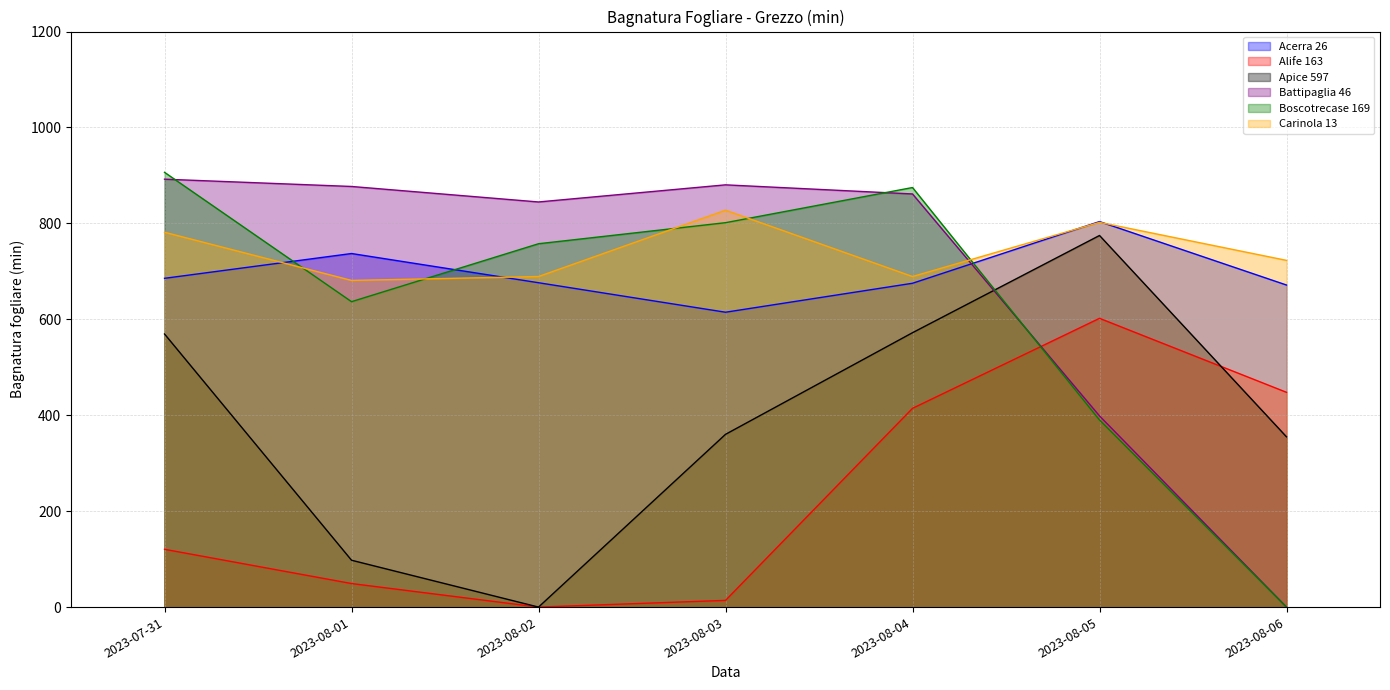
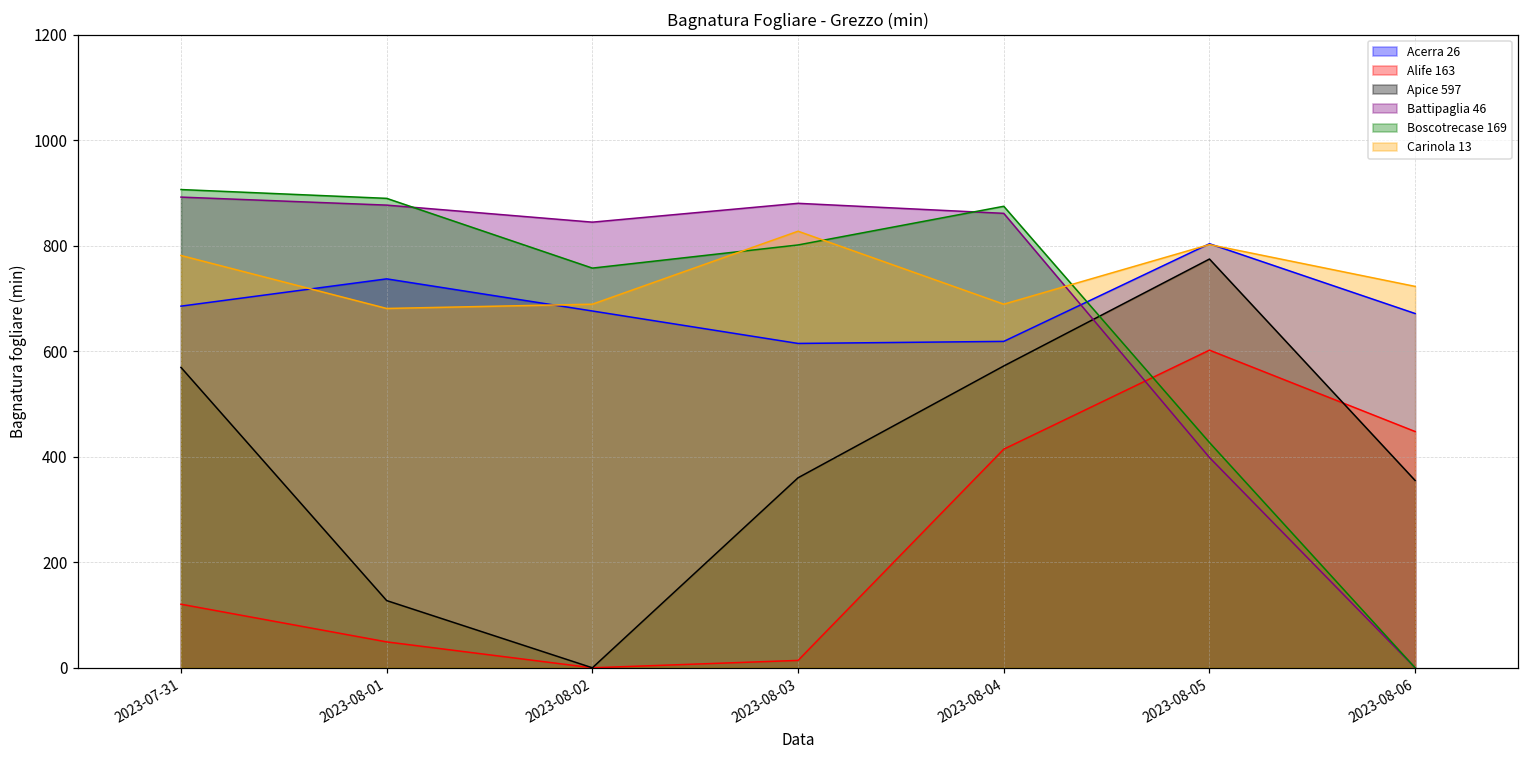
  {
    "Acerra 26": {
      "2023-07-31": 690,
      "2023-08-01": 740,
      "2023-08-02": 680,
      "2023-08-03": 610,
-     "2023-08-04": 680,
+     "2023-08-04": 620,
      "2023-08-06": 670
    },
    "Alife 163": {
      "2023-07-31": 120,
      "2023-08-01": 50,
      "2023-08-03": 10,
      "2023-08-04": 410,
      "2023-08-05": 600,
      "2023-08-06": 450
    },
    "Apice 597": {
      "2023-07-31": 570,
-     "2023-08-01": 100,
+     "2023-08-01": 130,
      "2023-08-03": 360,
      "2023-08-04": 570,
      "2023-08-05": 770,
      "2023-08-06": 360
    },
    "Battipaglia 46": {
      "2023-07-31": 890,
      "2023-08-01": 880,
      "2023-08-02": 840,
      "2023-08-03": 880,
      "2023-08-04": 860,
      "2023-08-05": 400
    },
    "Boscotrecase 169": {
      "2023-07-31": 910,
-     "2023-08-01": 640,
+     "2023-08-01": 890,
      "2023-08-02": 760,
      "2023-08-03": 800,
      "2023-08-04": 870,
-     "2023-08-05": 390
+     "2023-08-05": 430
    },
    "Carinola 13": {
      "2023-07-31": 780,
      "2023-08-01": 680,
      "2023-08-02": 690,
      "2023-08-03": 830,
      "2023-08-04": 690,
      "2023-08-06": 720
    }
  }
